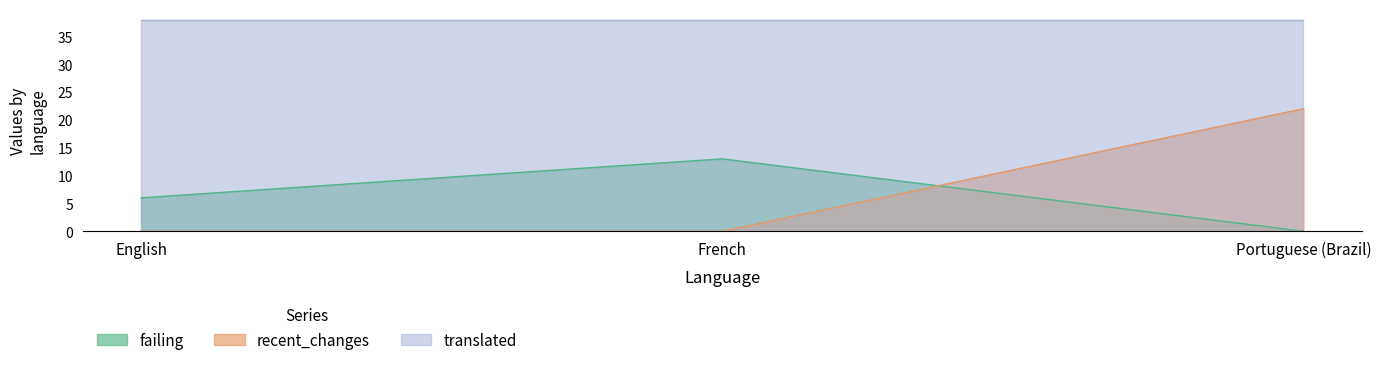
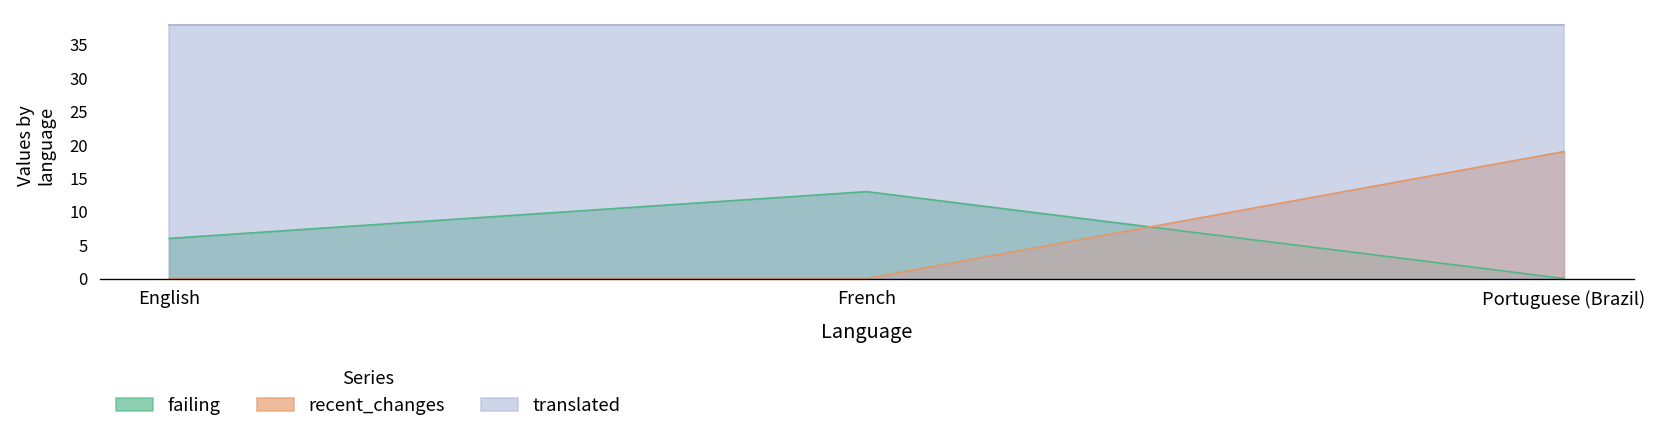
  {
    "failing": {
      "English": 6,
      "French": 13,
      "Portuguese (Brazil)": 0
    },
    "recent_changes": {
      "English": 0,
      "French": 0,
-     "Portuguese (Brazil)": 22
+     "Portuguese (Brazil)": 19
    },
    "translated": {
      "English": 38,
      "French": 38,
      "Portuguese (Brazil)": 38
    }
  }
